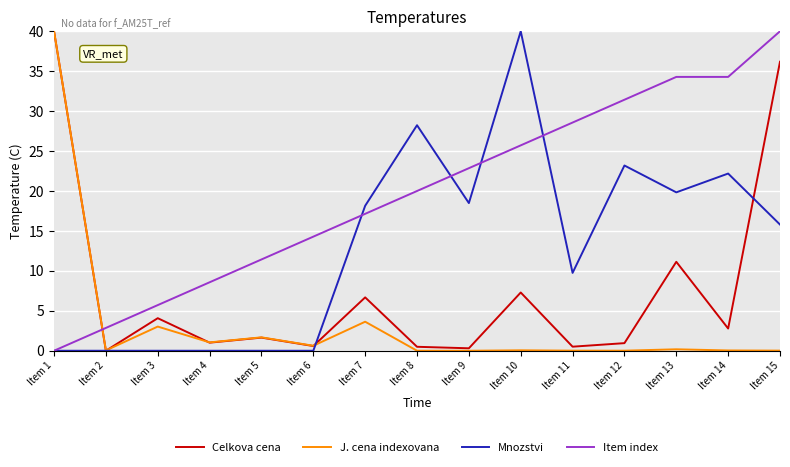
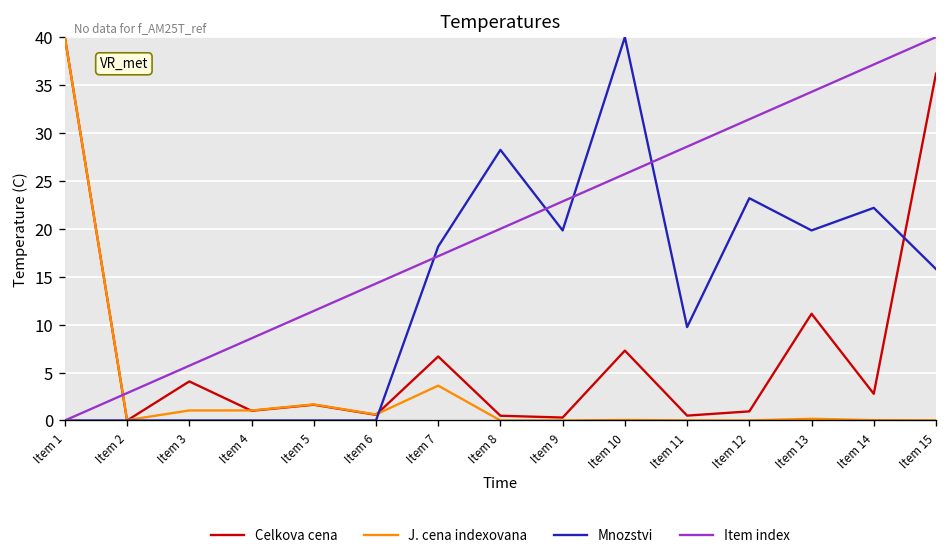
  {
    "Celkova cena": {
      "Item 3": 4,
      "Item 7": 7,
      "Item 8": 0,
      "Item 10": 7,
      "Item 11": 1,
      "Item 12": 1,
      "Item 13": 11,
      "Item 14": 3,
      "Item 15": 36
    },
    "J. cena indexovana": {
-     "Item 3": 3,
+     "Item 3": 1,
      "Item 7": 4,
      "Item 8": 0,
      "Item 10": 0,
      "Item 11": 0,
      "Item 12": 0,
      "Item 13": 0,
      "Item 14": 0,
      "Item 15": 0
    },
    "Mnozstvi": {
      "Item 3": 0,
      "Item 4": 0,
      "Item 5": 0,
      "Item 6": 0,
      "Item 7": 18,
      "Item 8": 28,
-     "Item 9": 18,
+     "Item 9": 20,
      "Item 10": 40,
      "Item 11": 10,
      "Item 12": 23,
      "Item 13": 20,
      "Item 14": 22,
      "Item 15": 16
    },
    "Item index": {
      "Item 2": 3,
      "Item 3": 6,
      "Item 4": 9,
      "Item 5": 11,
      "Item 6": 14,
      "Item 7": 17,
      "Item 8": 20,
      "Item 9": 23,
      "Item 10": 26,
      "Item 11": 29,
      "Item 12": 31,
      "Item 13": 34,
-     "Item 14": 34,
+     "Item 14": 37,
      "Item 15": 40
    }
  }
